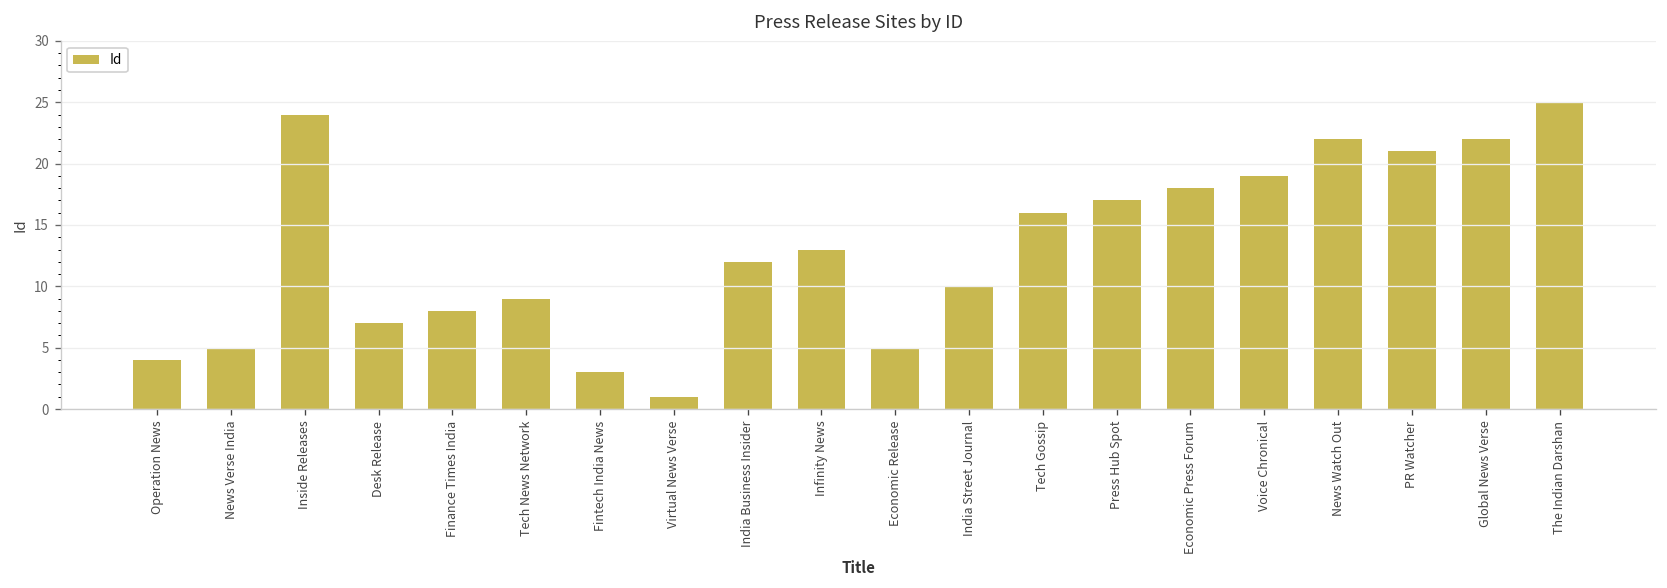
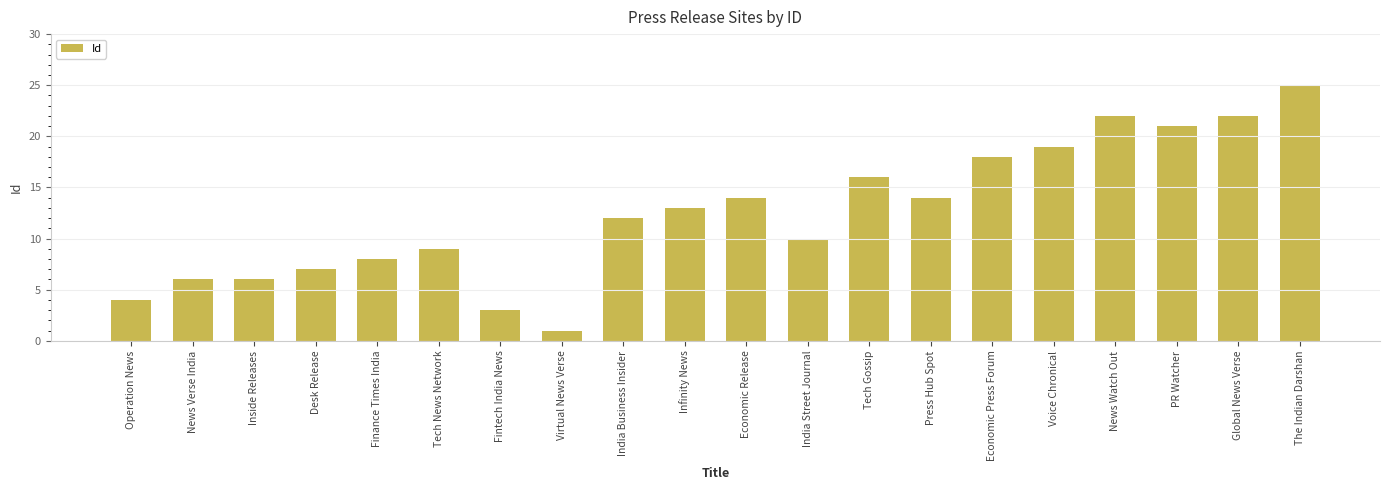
  {
    "Operation News": 4,
-   "News Verse India": 5,
-   "Inside Releases": 24,
+   "News Verse India": 6,
+   "Inside Releases": 6,
    "Desk Release": 7,
    "Finance Times India": 8,
    "Tech News Network": 9,
    "Fintech India News": 3,
    "Virtual News Verse": 1,
    "India Business Insider": 12,
    "Infinity News": 13,
-   "Economic Release": 5,
+   "Economic Release": 14,
    "India Street Journal": 10,
    "Tech Gossip": 16,
-   "Press Hub Spot": 17,
+   "Press Hub Spot": 14,
    "Economic Press Forum": 18,
    "Voice Chronical": 19,
    "News Watch Out": 22,
    "PR Watcher": 21,
    "Global News Verse": 22,
    "The Indian Darshan": 25
  }
